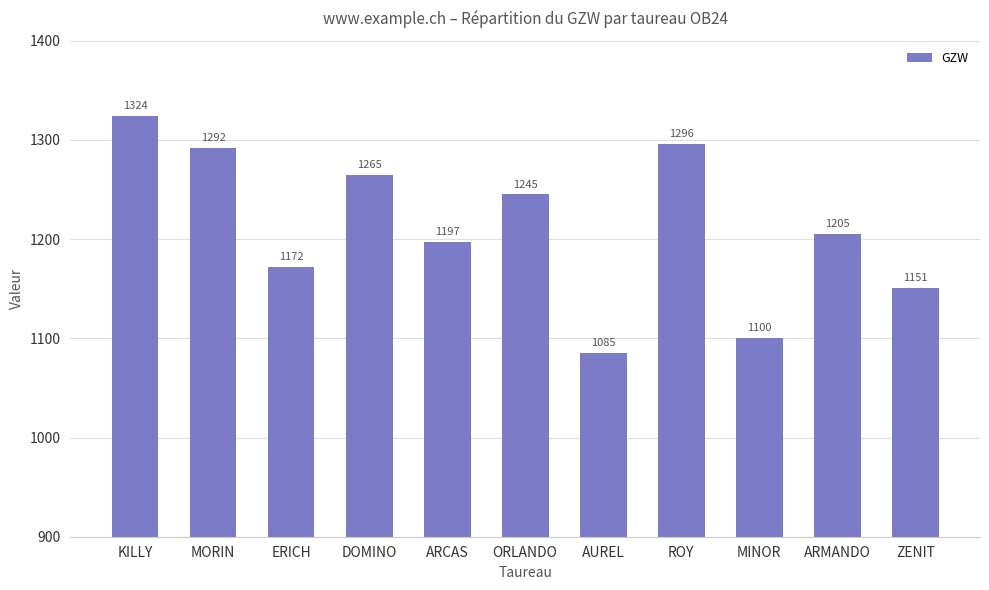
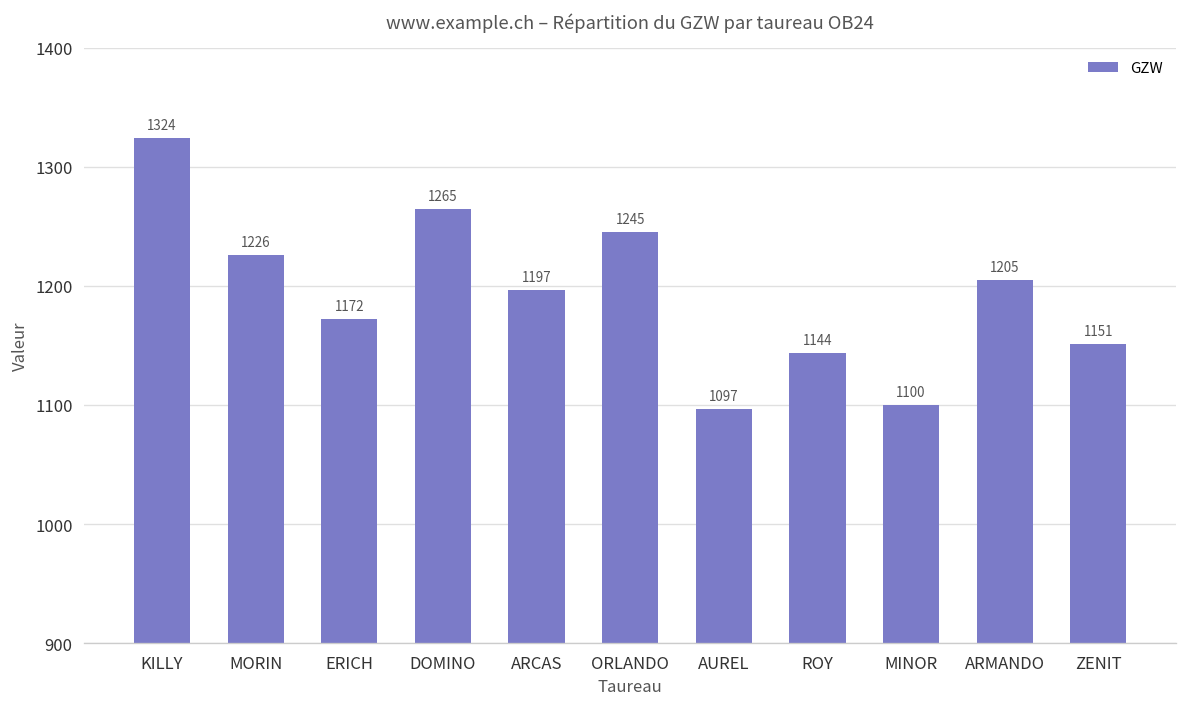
  {
    "KILLY": 1324,
-   "MORIN": 1292,
+   "MORIN": 1226,
    "ERICH": 1172,
    "DOMINO": 1265,
    "ARCAS": 1197,
    "ORLANDO": 1245,
-   "AUREL": 1085,
-   "ROY": 1296,
+   "AUREL": 1097,
+   "ROY": 1144,
    "MINOR": 1100,
    "ARMANDO": 1205,
    "ZENIT": 1151
  }
